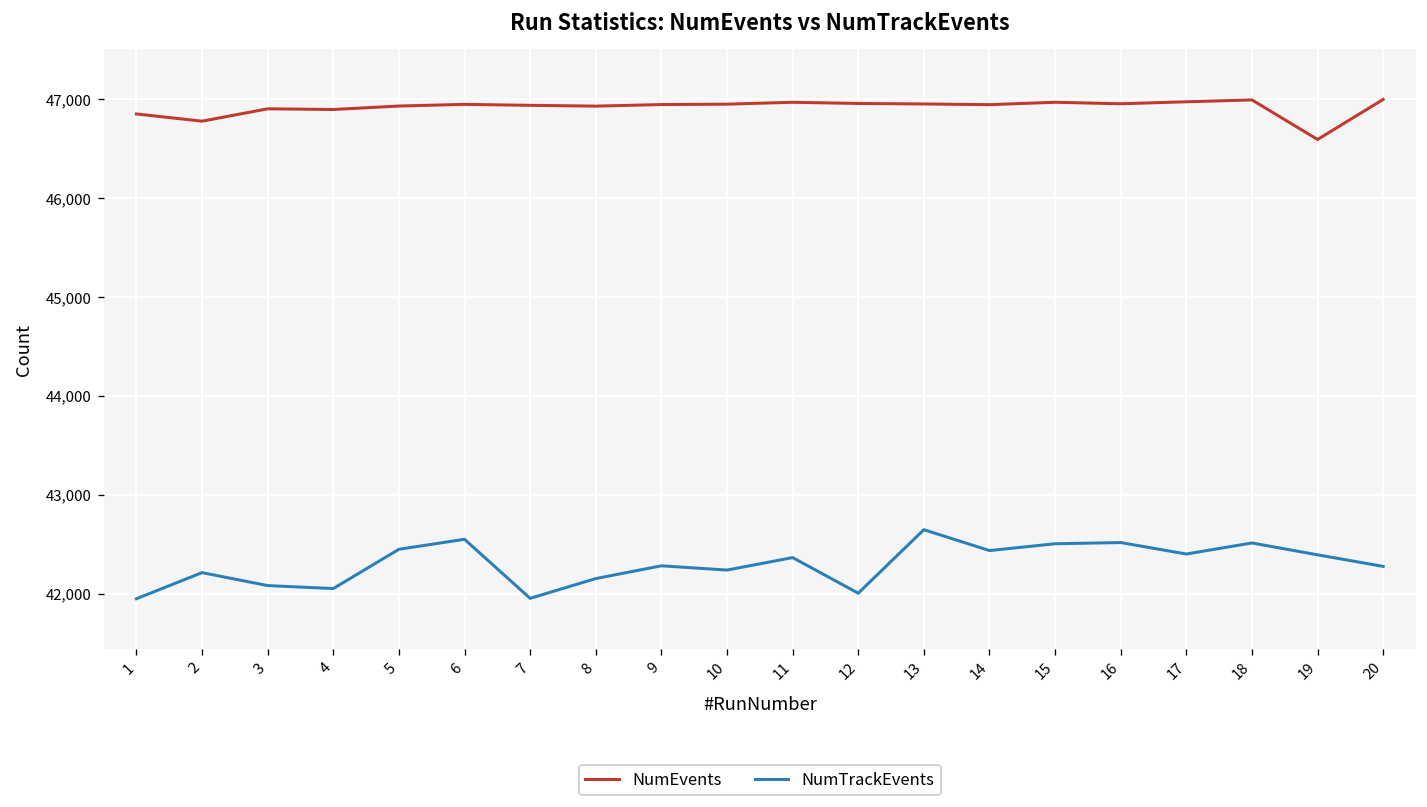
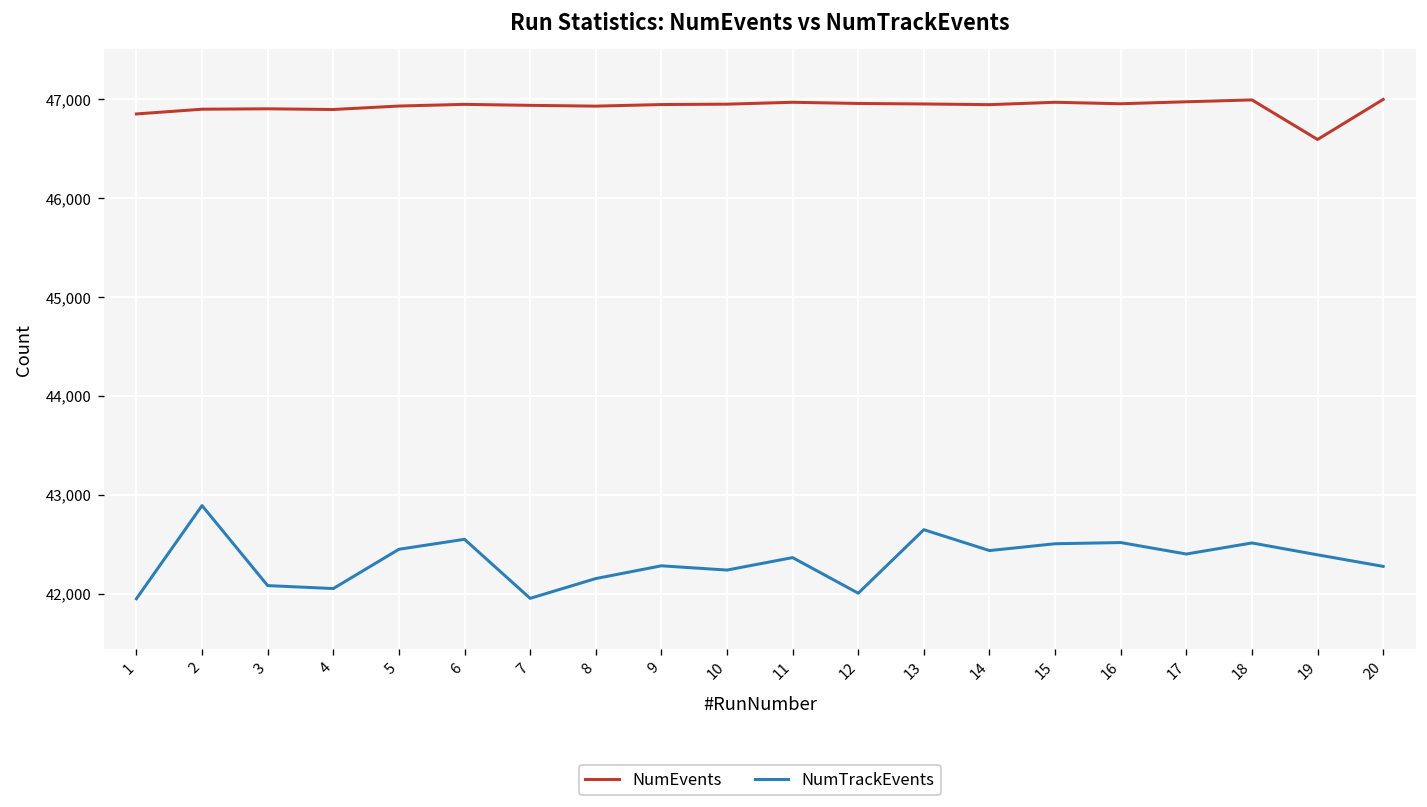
  {
    "NumEvents": {
      "1": "46,800",
-     "2": "46,800",
+     "2": "46,900",
      "3": "46,900",
      "4": "46,900",
      "5": "46,900",
      "6": "46,900",
      "7": "46,900",
      "8": "46,900",
      "9": "46,900",
      "10": "46,900",
      "11": "47,000",
      "12": "47,000",
      "13": "47,000",
      "14": "46,900",
      "15": "47,000",
      "16": "47,000",
      "17": "47,000",
      "18": "47,000",
      "19": "46,600",
      "20": "47,000"
    },
    "NumTrackEvents": {
      "1": "41,900",
-     "2": "42,200",
+     "2": "42,900",
      "3": "42,100",
      "4": "42,100",
      "5": "42,400",
      "6": "42,500",
      "7": "42,000",
      "8": "42,200",
      "9": "42,300",
      "10": "42,200",
      "11": "42,400",
      "12": "42,000",
      "13": "42,600",
      "14": "42,400",
      "15": "42,500",
      "16": "42,500",
      "17": "42,400",
      "18": "42,500",
      "19": "42,400",
      "20": "42,300"
    }
  }
